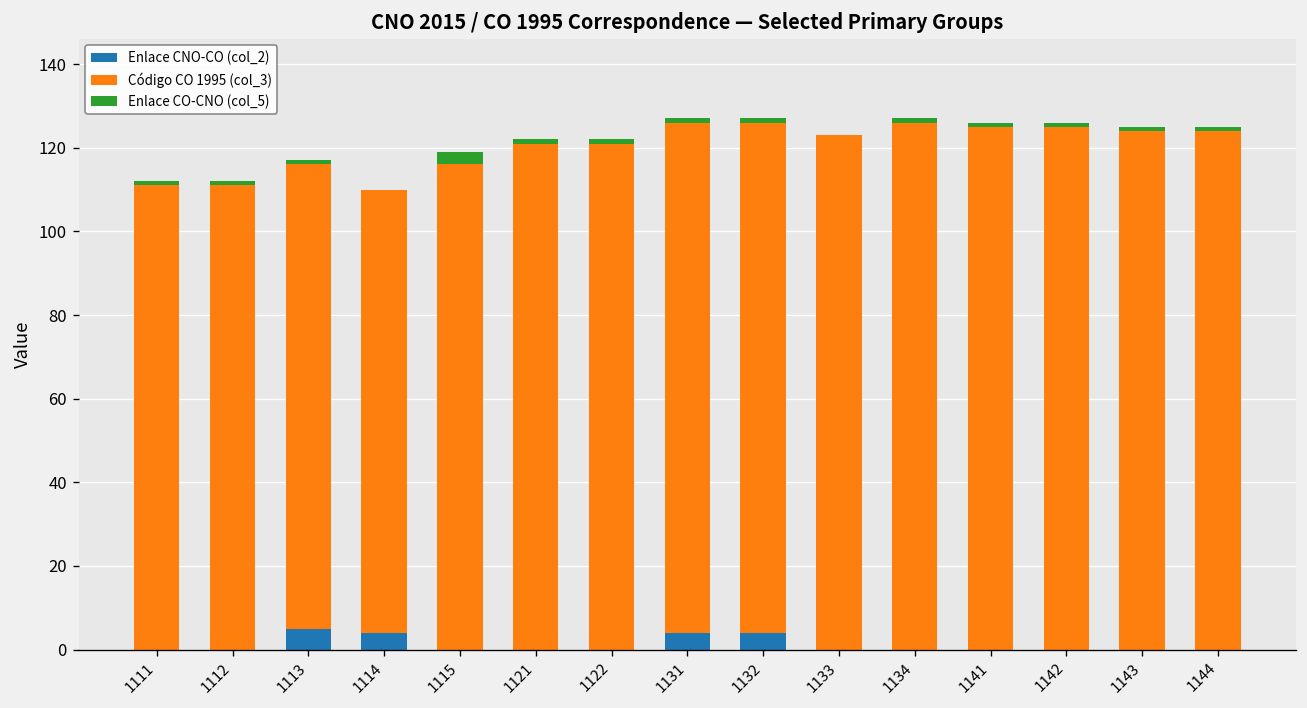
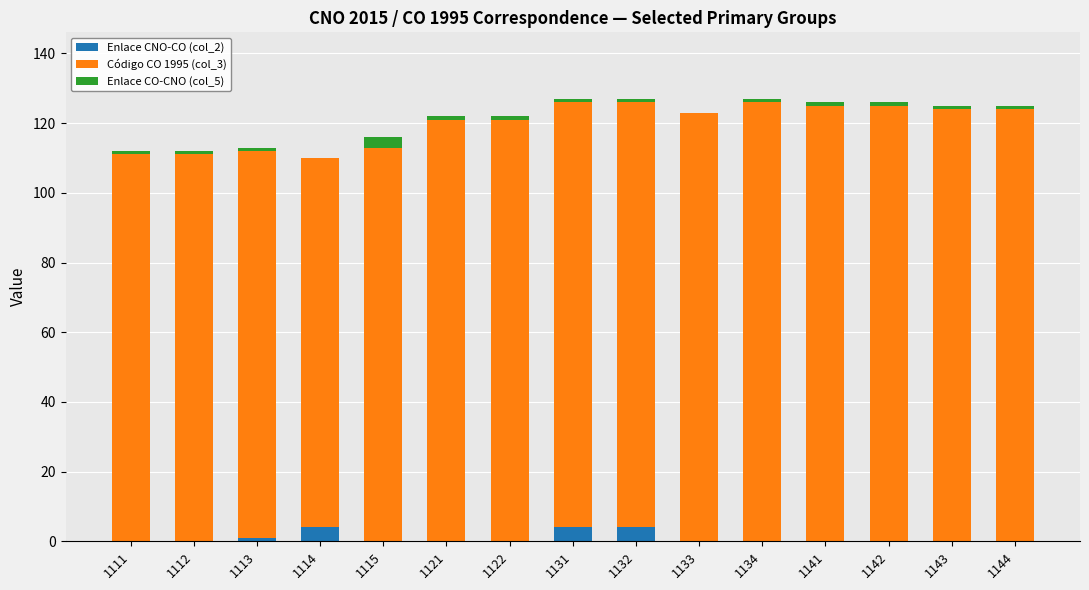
  {
    "Enlace CNO-CO (col_2)": {
      "1111": 0,
      "1112": 0,
-     "1113": 5,
+     "1113": 1,
      "1114": 4,
      "1115": 0,
      "1121": 0,
      "1122": 0,
      "1131": 4,
      "1132": 4,
      "1133": 0,
      "1134": 0,
      "1141": 0,
      "1142": 0,
      "1143": 0,
      "1144": 0
    },
    "Código CO 1995 (col_3)": {
      "1111": 111,
      "1112": 111,
      "1113": 111,
      "1114": 106,
-     "1115": 116,
+     "1115": 113,
      "1121": 121,
      "1122": 121,
      "1131": 122,
      "1132": 122,
      "1133": 123,
      "1134": 126,
      "1141": 125,
      "1142": 125,
      "1143": 124,
      "1144": 124
    },
    "Enlace CO-CNO (col_5)": {
      "1111": 1,
      "1112": 1,
      "1113": 1,
      "1114": 0,
      "1115": 3,
      "1121": 1,
      "1122": 1,
      "1131": 1,
      "1132": 1,
      "1133": 0,
      "1134": 1,
      "1141": 1,
      "1142": 1,
      "1143": 1,
      "1144": 1
    }
  }
